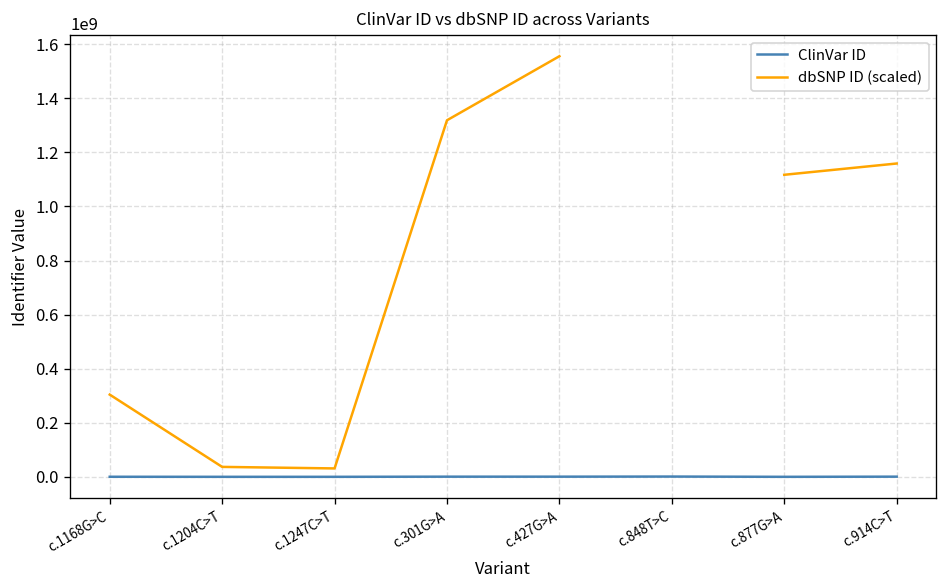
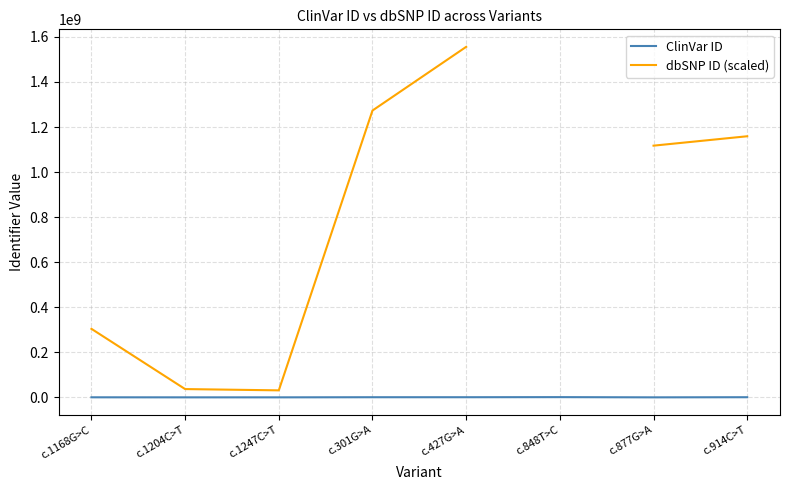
  {
    "ClinVar ID": {
      "c.1168G>C": 0,
      "c.1204C>T": 0,
      "c.1247C>T": 0,
      "c.301G>A": 0,
      "c.427G>A": 0,
      "c.848T>C": 0,
      "c.877G>A": 0,
      "c.914C>T": 0
    },
    "dbSNP ID (scaled)": {
      "c.1168G>C": 300000000,
      "c.1204C>T": 40000000,
      "c.1247C>T": 30000000,
-     "c.301G>A": 1320000000,
+     "c.301G>A": 1270000000,
      "c.427G>A": 1560000000,
      "c.877G>A": 1120000000,
      "c.914C>T": 1160000000
    }
  }
